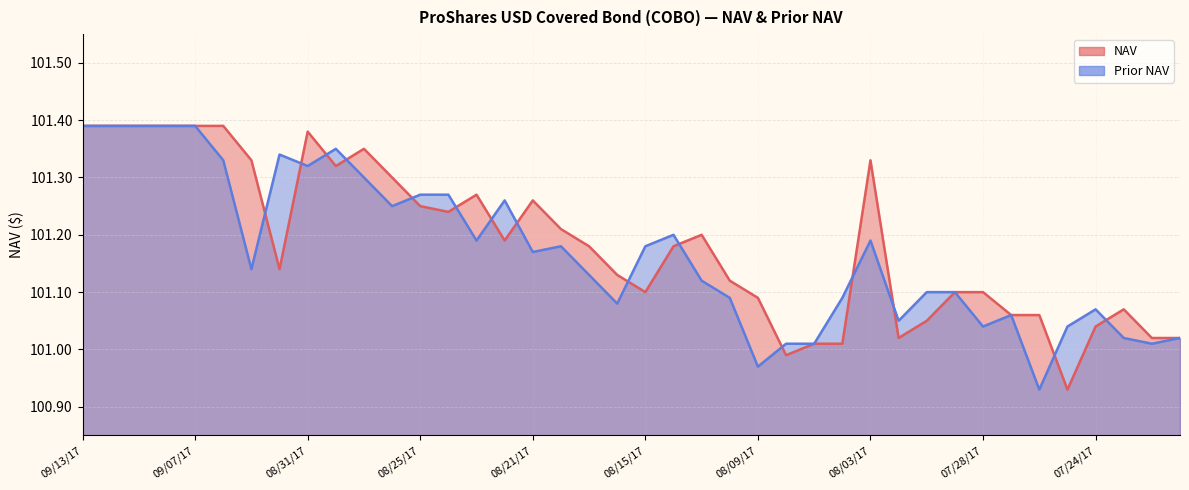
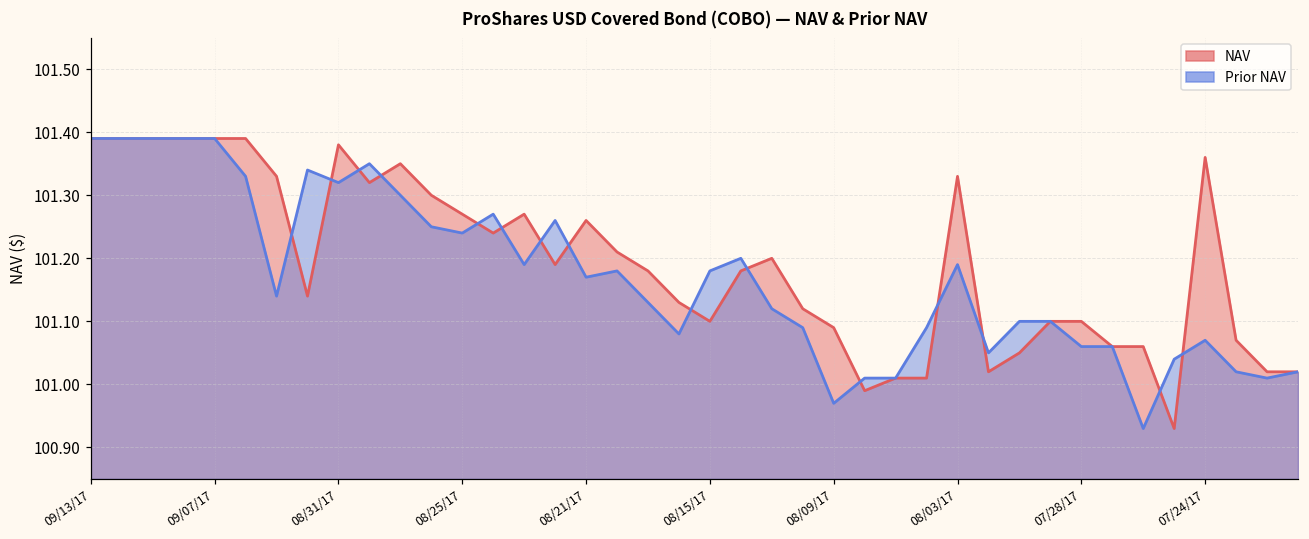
  {
    "NAV": {
      "08/31/17": 101.38,
-     "08/25/17": 101.25,
+     "08/25/17": 101.27,
      "08/21/17": 101.26,
      "08/15/17": 101.10,
      "08/09/17": 101.09,
      "08/03/17": 101.33,
      "07/28/17": 101.10,
-     "07/24/17": 101.04
+     "07/24/17": 101.36
    },
    "Prior NAV": {
      "08/31/17": 101.32,
-     "08/25/17": 101.27,
+     "08/25/17": 101.24,
      "08/21/17": 101.17,
      "08/15/17": 101.18,
      "08/09/17": 100.97,
      "08/03/17": 101.19,
-     "07/28/17": 101.04,
+     "07/28/17": 101.06,
      "07/24/17": 101.07
    }
  }
